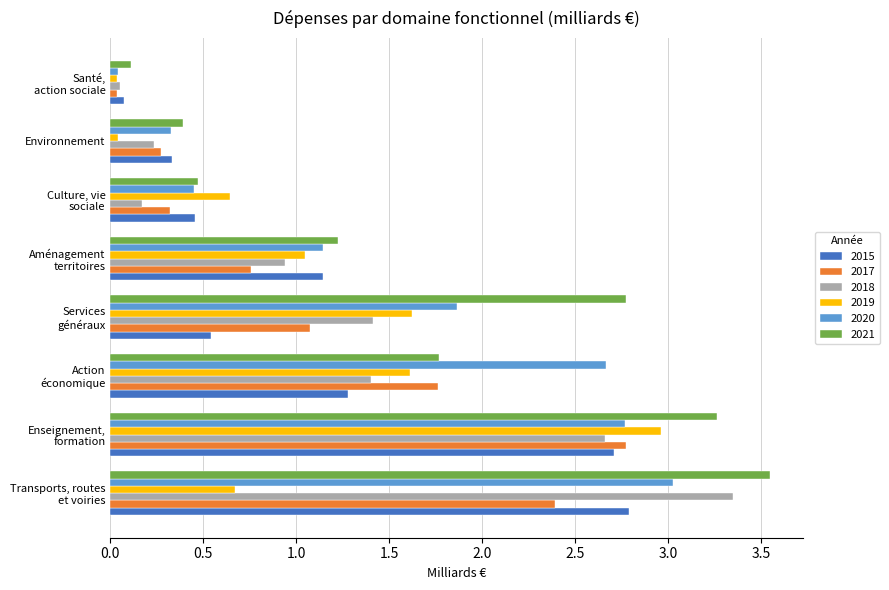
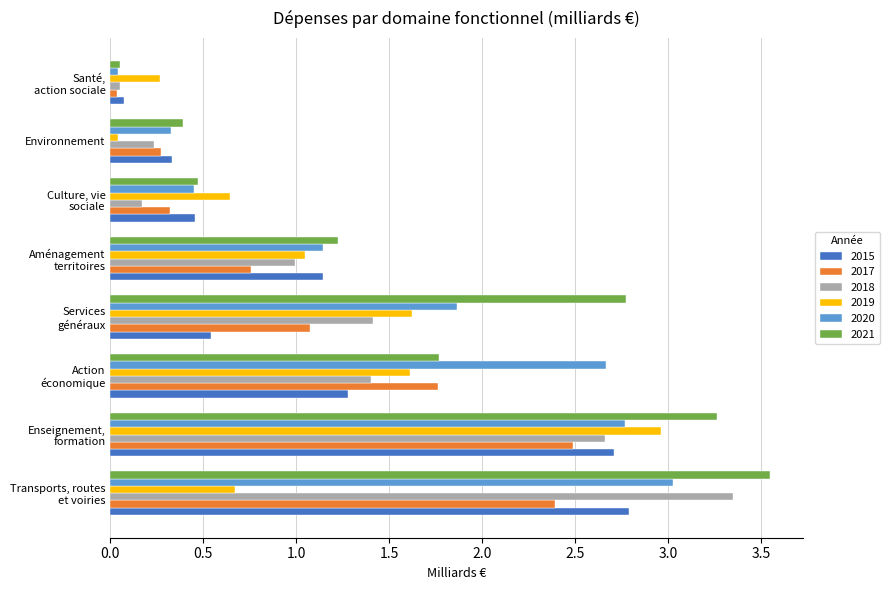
  {
    "2017": {
      "Santé, action sociale": 0.04,
      "Environnement": 0.27,
      "Culture, vie sociale": 0.32,
      "Aménagement territoires": 0.76,
      "Services généraux": 1.07,
      "Action économique": 1.76,
-     "Enseignement, formation": 2.77,
+     "Enseignement, formation": 2.49,
      "Transports, routes et voiries": 2.39
    },
    "2018": {
      "Santé, action sociale": 0.05,
      "Environnement": 0.24,
      "Culture, vie sociale": 0.17,
-     "Aménagement territoires": 0.94,
+     "Aménagement territoires": 0.99,
      "Services généraux": 1.41,
      "Action économique": 1.40,
      "Enseignement, formation": 2.66,
      "Transports, routes et voiries": 3.35
    },
    "2019": {
-     "Santé, action sociale": 0.04,
+     "Santé, action sociale": 0.27,
      "Environnement": 0.04,
      "Culture, vie sociale": 0.64,
      "Aménagement territoires": 1.04,
      "Services généraux": 1.62,
      "Action économique": 1.61,
      "Enseignement, formation": 2.96,
      "Transports, routes et voiries": 0.67
    },
    "2021": {
-     "Santé, action sociale": 0.11,
+     "Santé, action sociale": 0.05,
      "Environnement": 0.39,
      "Culture, vie sociale": 0.47,
      "Aménagement territoires": 1.22,
      "Services généraux": 2.77,
      "Action économique": 1.77,
      "Enseignement, formation": 3.26,
      "Transports, routes et voiries": 3.55
    }
  }
